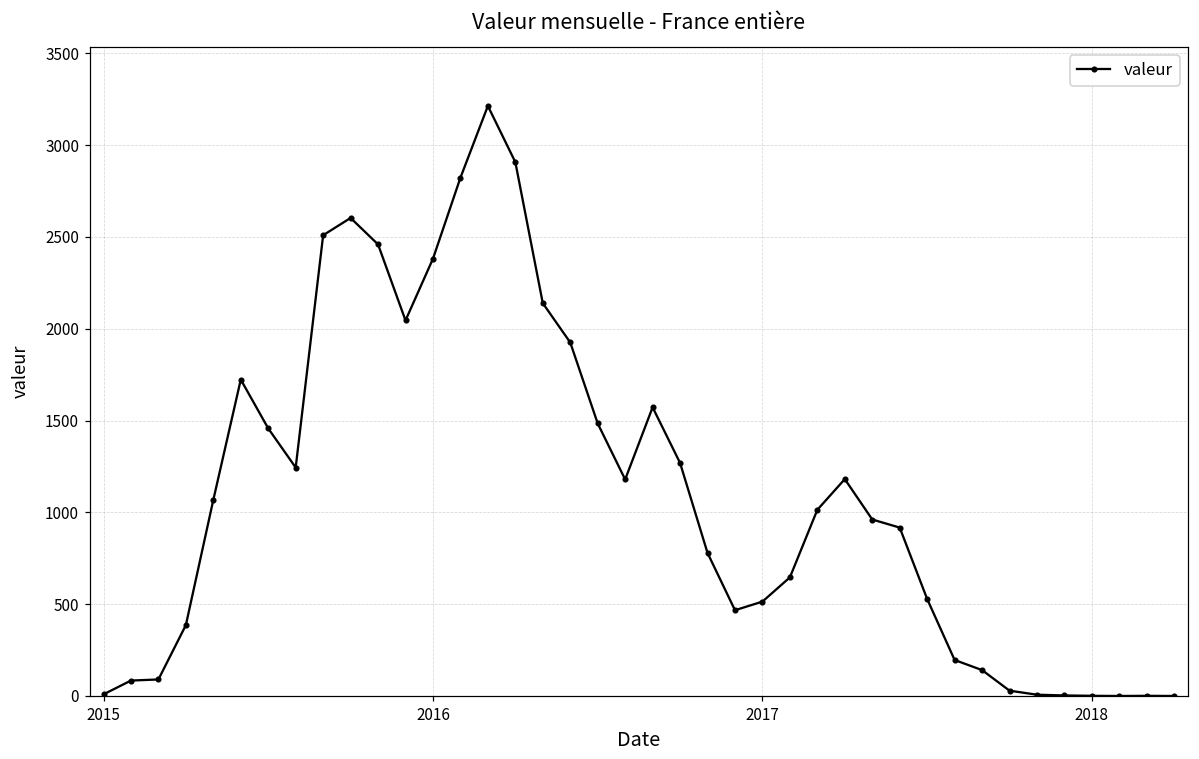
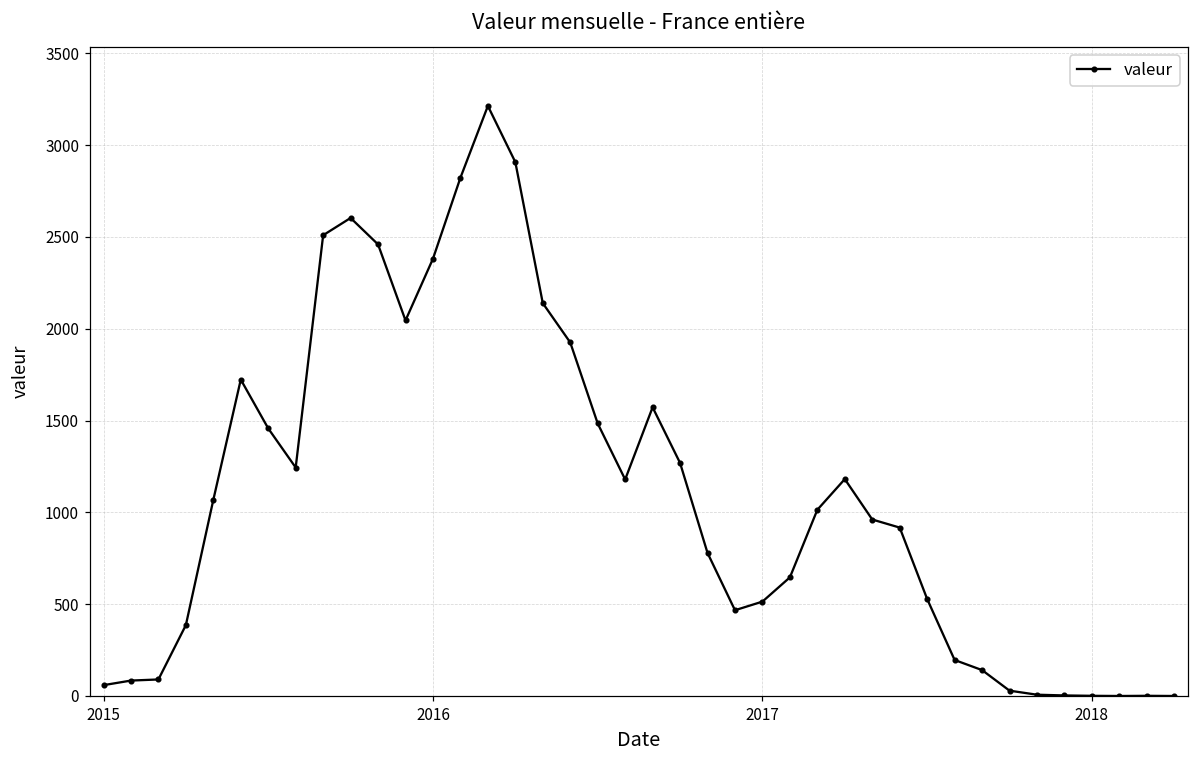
  {
-   "2015": 10,
+   "2015": 60,
    "2016": 2380,
    "2017": 510,
    "2018": 0
  }
